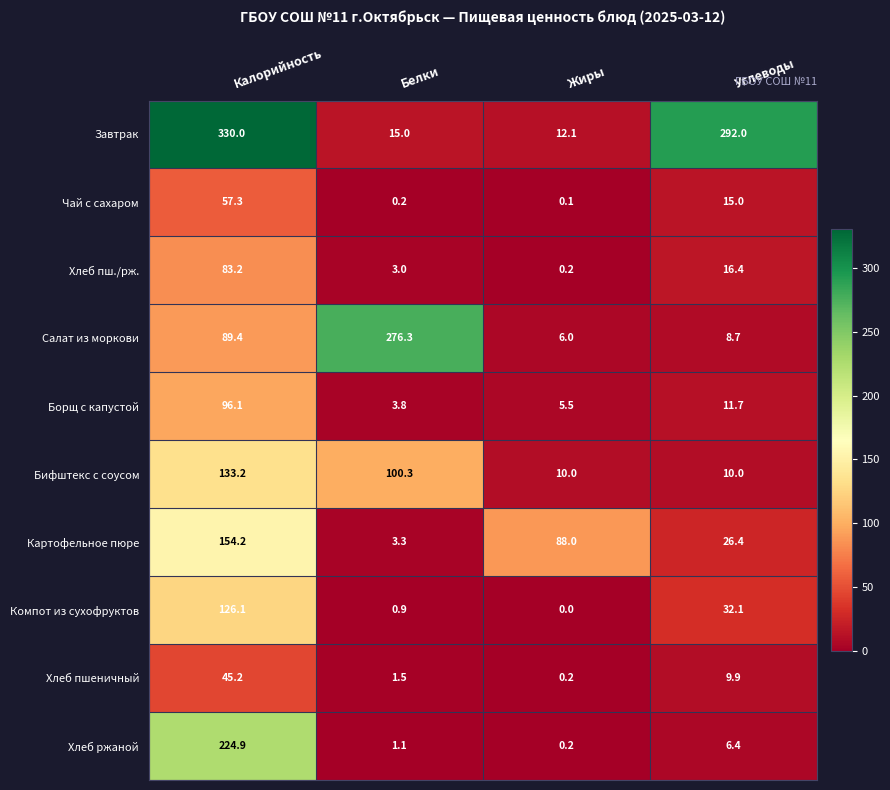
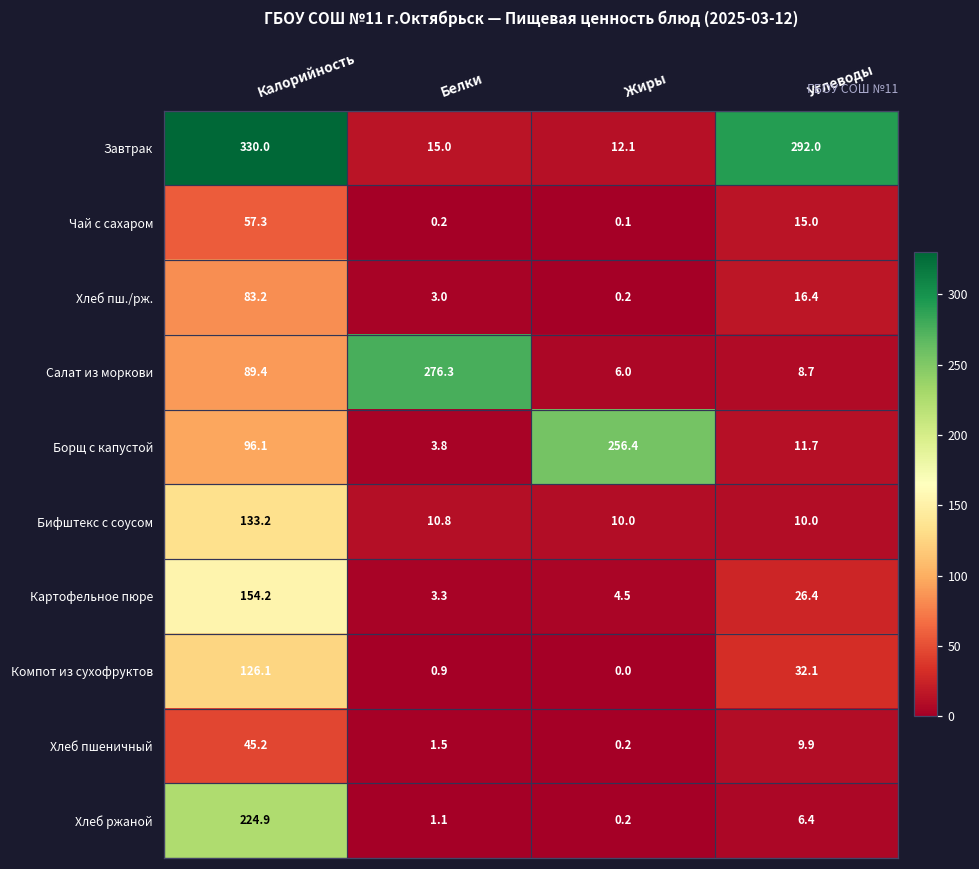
  {
    "Завтрак": {
      "Калорийность": 330.0,
      "Белки": 15.0,
      "Жиры": 12.1,
      "Углеводы": 292.0
    },
    "Чай с сахаром": {
      "Калорийность": 57.3,
      "Белки": 0.2,
      "Жиры": 0.1,
      "Углеводы": 15.0
    },
    "Хлеб пш./рж.": {
      "Калорийность": 83.2,
      "Белки": 3.0,
      "Жиры": 0.2,
      "Углеводы": 16.4
    },
    "Салат из моркови": {
      "Калорийность": 89.4,
      "Белки": 276.3,
      "Жиры": 6.0,
      "Углеводы": 8.7
    },
    "Борщ с капустой": {
      "Калорийность": 96.1,
      "Белки": 3.8,
-     "Жиры": 5.5,
+     "Жиры": 256.4,
      "Углеводы": 11.7
    },
    "Бифштекс с соусом": {
      "Калорийность": 133.2,
-     "Белки": 100.3,
+     "Белки": 10.8,
      "Жиры": 10.0,
      "Углеводы": 10.0
    },
    "Картофельное пюре": {
      "Калорийность": 154.2,
      "Белки": 3.3,
-     "Жиры": 88.0,
+     "Жиры": 4.5,
      "Углеводы": 26.4
    },
    "Компот из сухофруктов": {
      "Калорийность": 126.1,
      "Белки": 0.9,
      "Жиры": 0.0,
      "Углеводы": 32.1
    },
    "Хлеб пшеничный": {
      "Калорийность": 45.2,
      "Белки": 1.5,
      "Жиры": 0.2,
      "Углеводы": 9.9
    },
    "Хлеб ржаной": {
      "Калорийность": 224.9,
      "Белки": 1.1,
      "Жиры": 0.2,
      "Углеводы": 6.4
    }
  }
